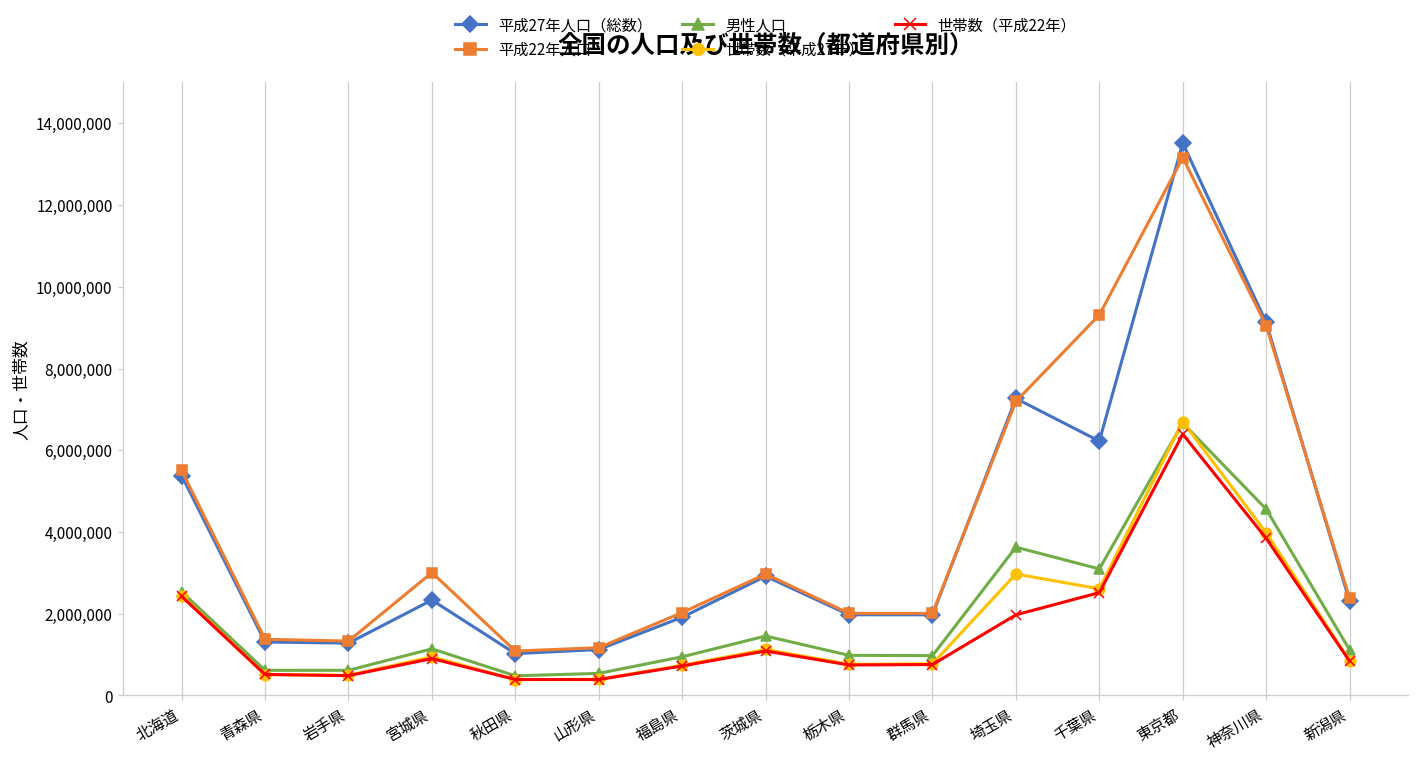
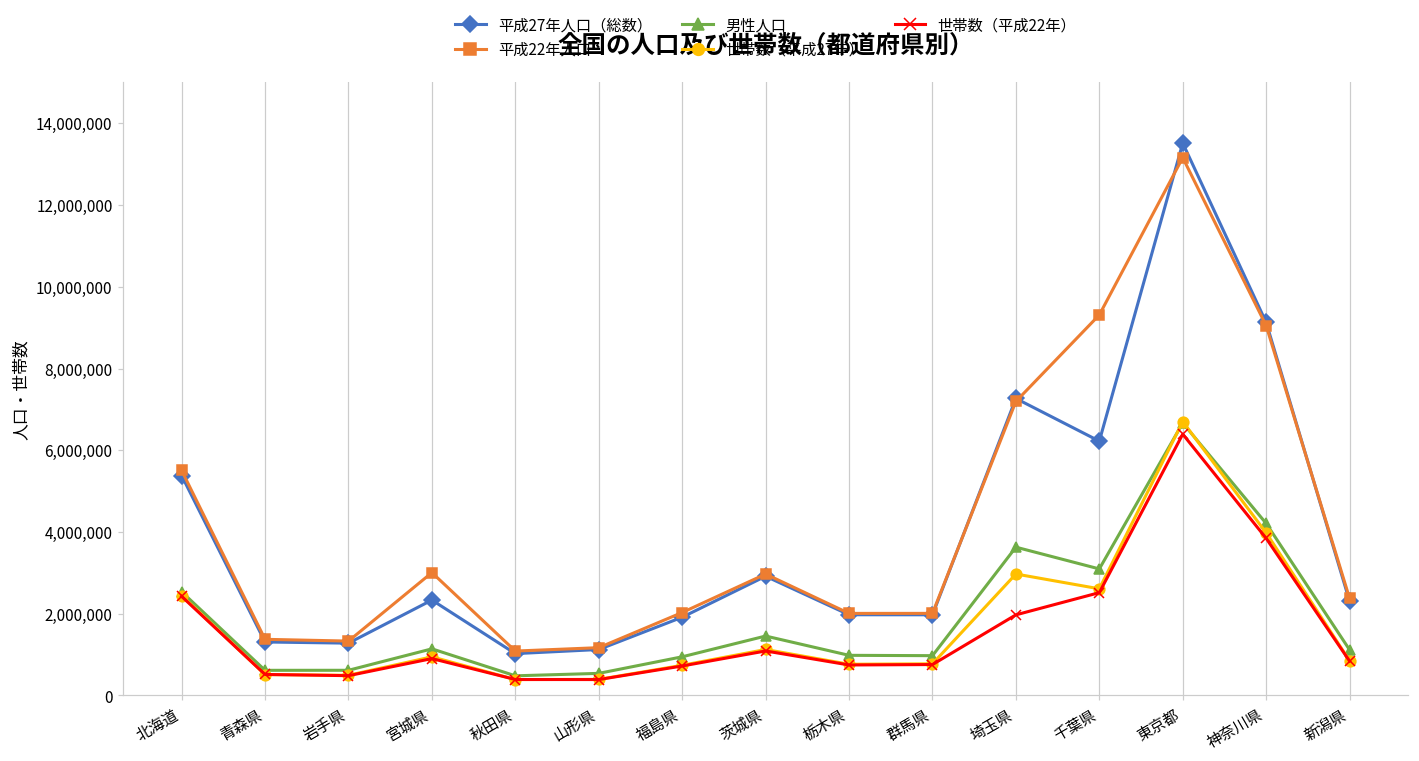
  {
    "平成27年人口（総数）": {
      "北海道": "5,400,000",
      "宮城県": "2,300,000",
      "福島県": "1,900,000",
      "埼玉県": "7,300,000",
      "千葉県": "6,200,000",
      "東京都": "13,500,000",
      "神奈川県": "9,100,000",
      "新潟県": "2,300,000"
    },
    "平成22年人口": {
      "北海道": "5,500,000",
      "宮城県": "3,000,000",
      "福島県": "2,000,000",
      "埼玉県": "7,200,000",
      "千葉県": "9,300,000",
      "東京都": "13,200,000",
      "神奈川県": "9,000,000",
      "新潟県": "2,400,000"
    },
    "男性人口": {
      "北海道": "2,500,000",
      "青森県": "600,000",
      "岩手県": "600,000",
      "宮城県": "1,100,000",
      "秋田県": "500,000",
      "山形県": "500,000",
      "福島県": "900,000",
      "茨城県": "1,500,000",
      "栃木県": "1,000,000",
      "群馬県": "1,000,000",
      "埼玉県": "3,600,000",
      "千葉県": "3,100,000",
-     "神奈川県": "4,600,000",
+     "神奈川県": "4,200,000",
      "新潟県": "1,100,000"
    },
    "世帯数（平成27年）": {
      "埼玉県": "3,000,000",
      "千葉県": "2,600,000",
      "神奈川県": "4,000,000"
    },
    "世帯数（平成22年）": {
      "埼玉県": "2,000,000",
      "千葉県": "2,500,000",
      "東京都": "6,400,000",
      "神奈川県": "3,800,000"
    }
  }
